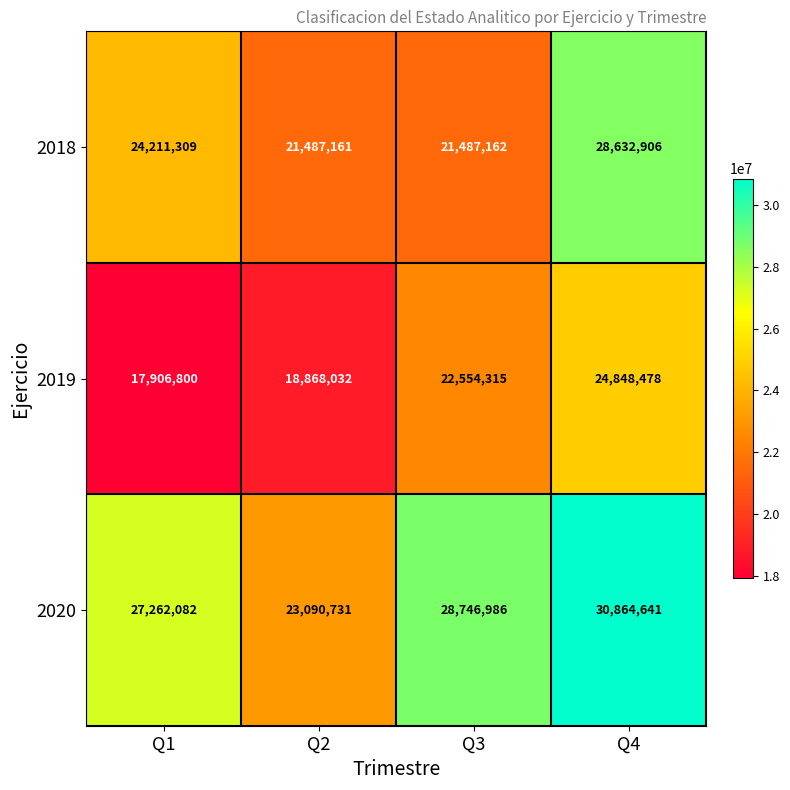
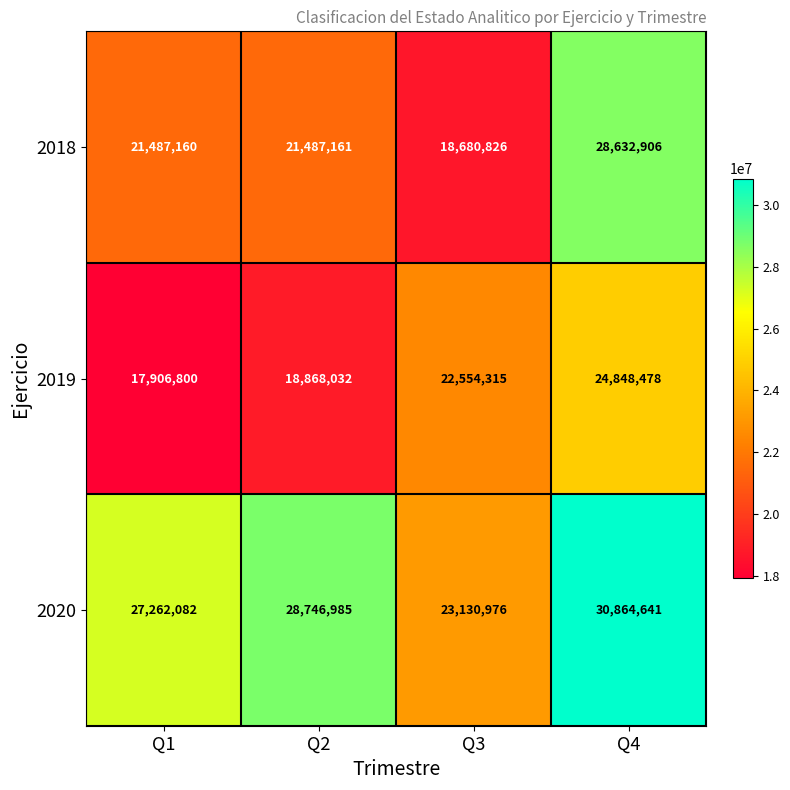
  {
    "2018": {
-     "Q1": "24,211,309",
+     "Q1": "21,487,160",
      "Q2": "21,487,161",
-     "Q3": "21,487,162",
+     "Q3": "18,680,826",
      "Q4": "28,632,906"
    },
    "2019": {
      "Q1": "17,906,800",
      "Q2": "18,868,032",
      "Q3": "22,554,315",
      "Q4": "24,848,478"
    },
    "2020": {
      "Q1": "27,262,082",
-     "Q2": "23,090,731",
-     "Q3": "28,746,986",
+     "Q2": "28,746,985",
+     "Q3": "23,130,976",
      "Q4": "30,864,641"
    }
  }
